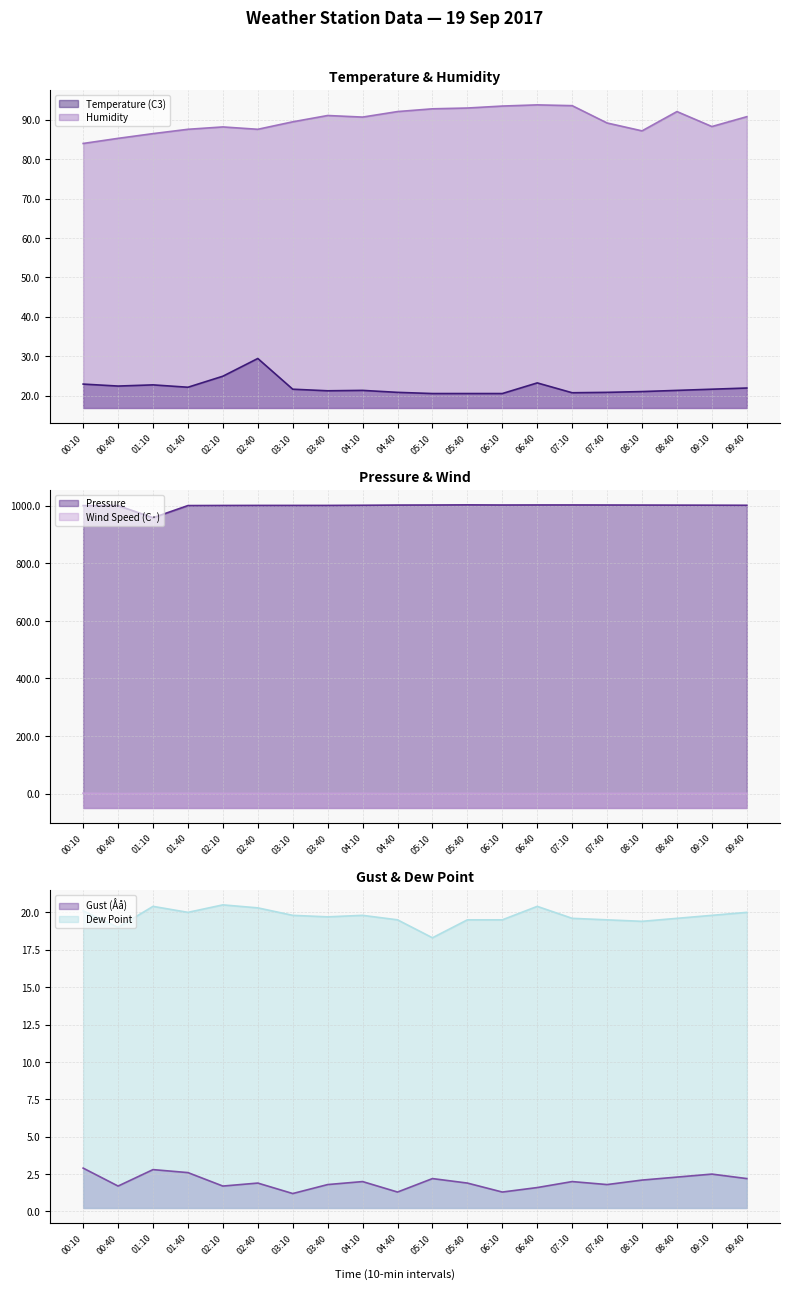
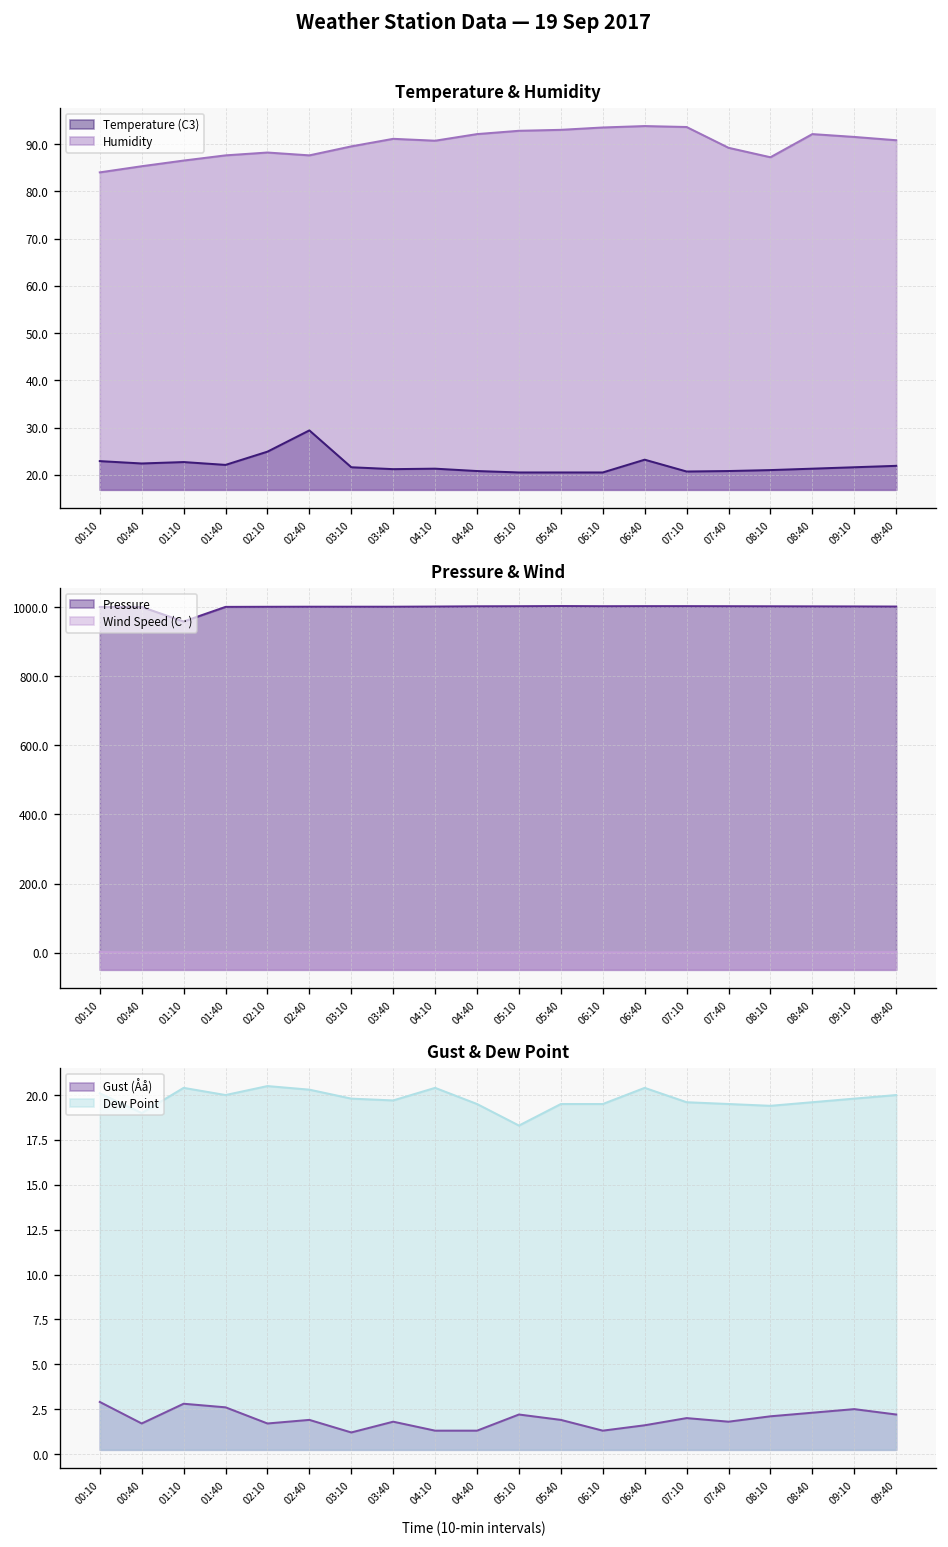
  {
    "Temperature & Humidity": {
      "Temperature (C3)": {
        "00:10": 23,
        "00:40": 22,
        "01:10": 23,
        "01:40": 22,
        "02:10": 25,
        "02:40": 29,
        "03:10": 22,
        "03:40": 21,
        "04:10": 21,
        "04:40": 21,
        "05:10": 21,
        "05:40": 21,
        "06:10": 21,
        "06:40": 23,
        "07:10": 21,
        "07:40": 21,
        "08:10": 21,
        "08:40": 21,
        "09:10": 22,
        "09:40": 22
      },
      "Humidity": {
        "00:10": 84,
        "00:40": 85,
        "01:10": 87,
        "01:40": 88,
        "02:10": 88,
        "02:40": 88,
        "03:10": 90,
        "03:40": 91,
        "04:10": 91,
        "04:40": 92,
        "05:10": 93,
        "05:40": 93,
        "06:10": 94,
        "06:40": 94,
        "07:10": 94,
        "07:40": 89,
        "08:10": 87,
        "08:40": 92,
-       "09:10": 88,
+       "09:10": 92,
        "09:40": 91
      }
    },
    "Pressure & Wind": {
      "Pressure": {
        "01:40": 1000,
        "02:10": 1000,
        "02:40": 1000,
        "03:10": 1000,
        "03:40": 1000,
        "04:10": 1000,
        "04:40": 1000,
        "05:10": 1000,
        "05:40": 1000,
        "06:10": 1000,
        "06:40": 1000,
        "07:10": 1000,
        "07:40": 1000,
        "08:10": 1000,
        "08:40": 1000,
        "09:10": 1000,
        "09:40": 1000
      },
      "Wind Speed (C·)": {
        "00:10": 0,
        "00:40": 0,
        "01:10": 0,
        "01:40": 0,
        "02:10": 0,
        "02:40": 0,
        "03:10": 0,
        "03:40": 0,
        "04:10": 0,
        "04:40": 0,
        "05:10": 0,
        "05:40": 0,
        "06:10": 0,
        "06:40": 0,
        "07:10": 0,
        "07:40": 0,
        "08:10": 0,
        "08:40": 0,
        "09:10": 0,
        "09:40": 0
      }
    },
    "Gust & Dew Point": {
      "Gust (Åå)": {
        "00:10": 2.9,
        "00:40": 1.7,
        "01:10": 2.8,
        "01:40": 2.6,
        "02:10": 1.7,
        "02:40": 1.9,
        "03:10": 1.2,
        "03:40": 1.8,
-       "04:10": 2.0,
+       "04:10": 1.3,
        "04:40": 1.3,
        "05:10": 2.2,
        "05:40": 1.9,
        "06:10": 1.3,
        "06:40": 1.6,
        "07:10": 2.0,
        "07:40": 1.8,
        "08:10": 2.1,
        "08:40": 2.3,
        "09:10": 2.5,
        "09:40": 2.2
      },
      "Dew Point": {
        "01:10": 20.4,
        "01:40": 20.0,
        "02:10": 20.5,
        "02:40": 20.3,
        "03:10": 19.8,
        "03:40": 19.7,
-       "04:10": 19.8,
+       "04:10": 20.4,
        "04:40": 19.5,
        "05:10": 18.3,
        "05:40": 19.5,
        "06:10": 19.5,
        "06:40": 20.4,
        "07:10": 19.6,
        "07:40": 19.5,
        "08:10": 19.4,
        "08:40": 19.6,
        "09:10": 19.8,
        "09:40": 20.0
      }
    }
  }
